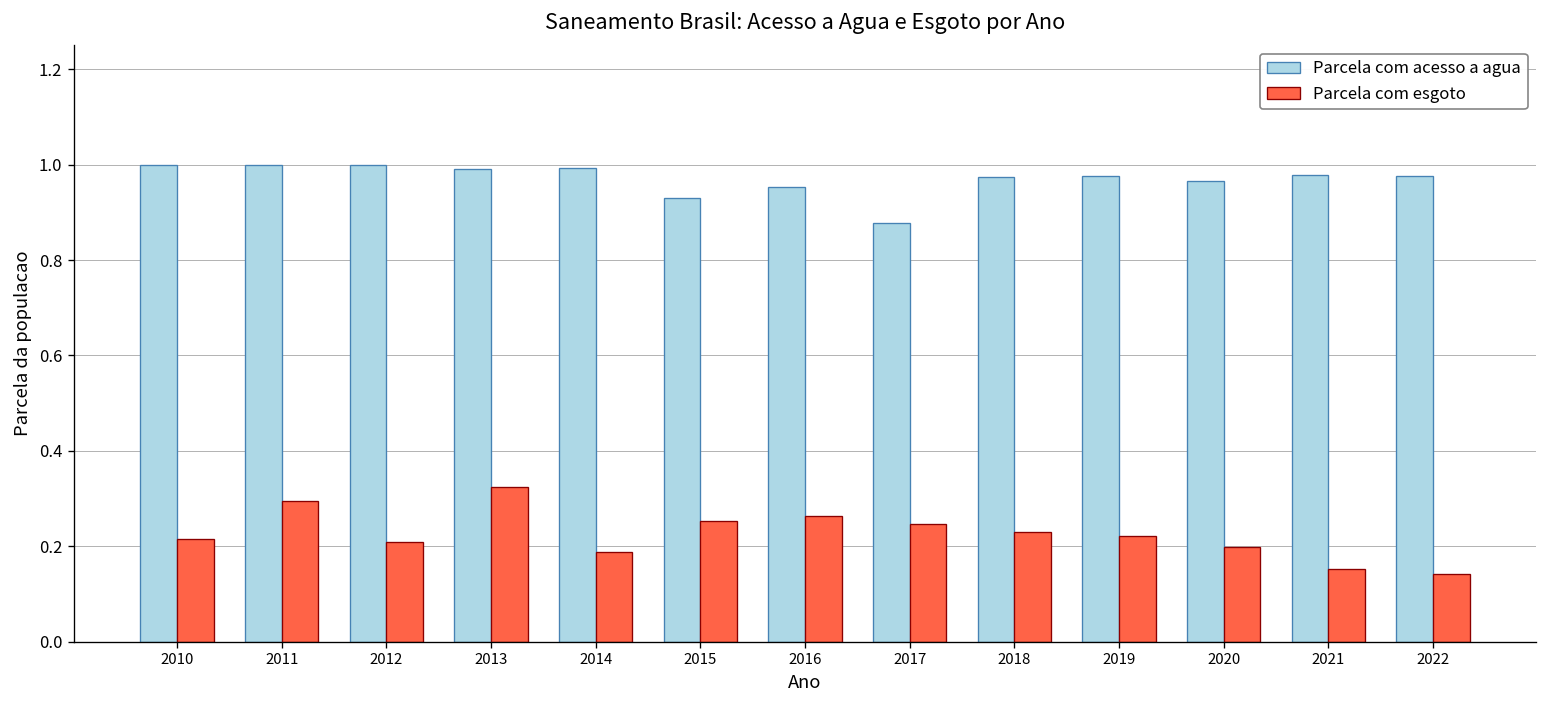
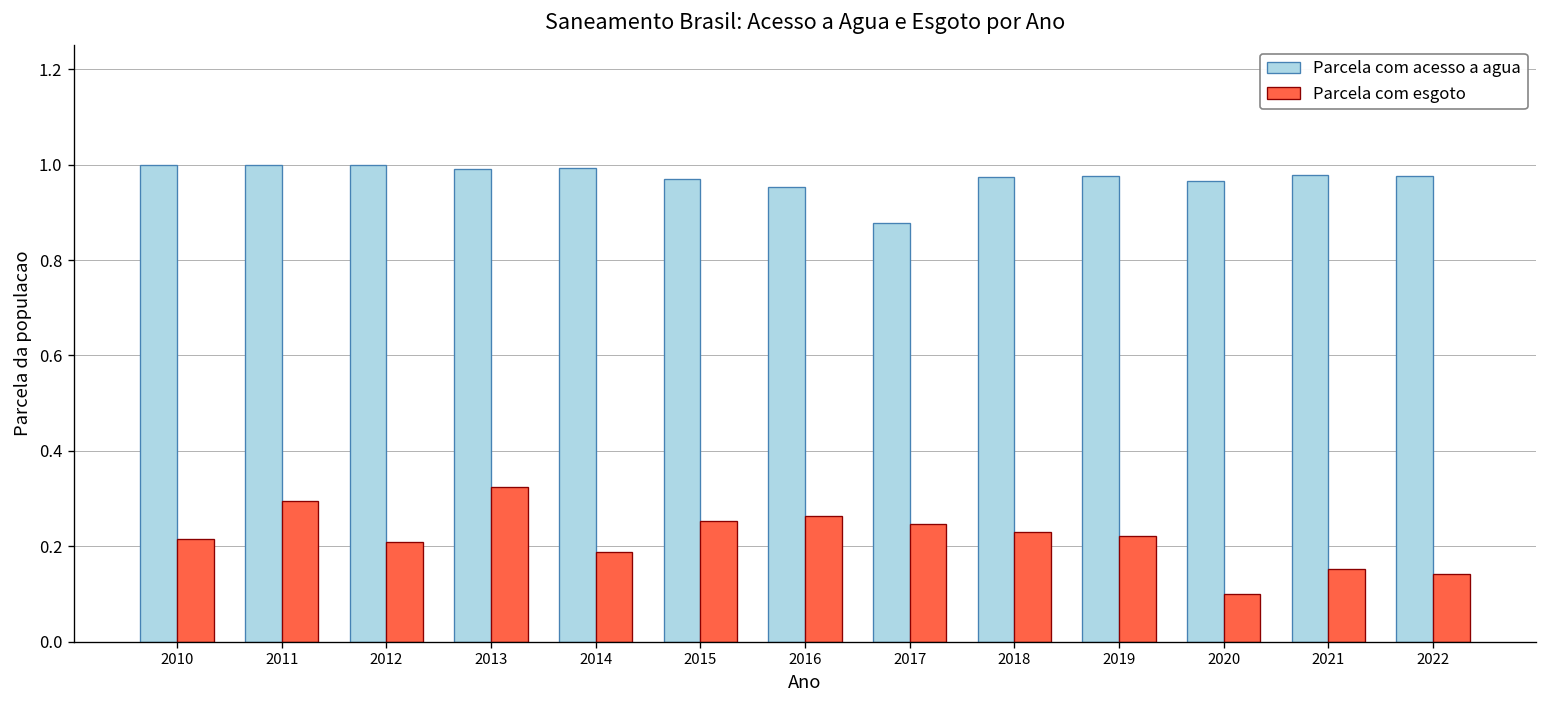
  {
    "Parcela com acesso a agua": {
      "2010": 1.00,
      "2011": 1.00,
      "2012": 1.00,
      "2013": 0.99,
      "2014": 0.99,
-     "2015": 0.93,
+     "2015": 0.97,
      "2016": 0.95,
      "2017": 0.88,
      "2018": 0.97,
      "2019": 0.98,
      "2020": 0.97,
      "2021": 0.98,
      "2022": 0.98
    },
    "Parcela com esgoto": {
      "2010": 0.22,
      "2011": 0.29,
      "2012": 0.21,
      "2013": 0.32,
      "2014": 0.19,
      "2015": 0.25,
      "2016": 0.26,
      "2017": 0.25,
      "2018": 0.23,
      "2019": 0.22,
-     "2020": 0.20,
+     "2020": 0.10,
      "2021": 0.15,
      "2022": 0.14
    }
  }
